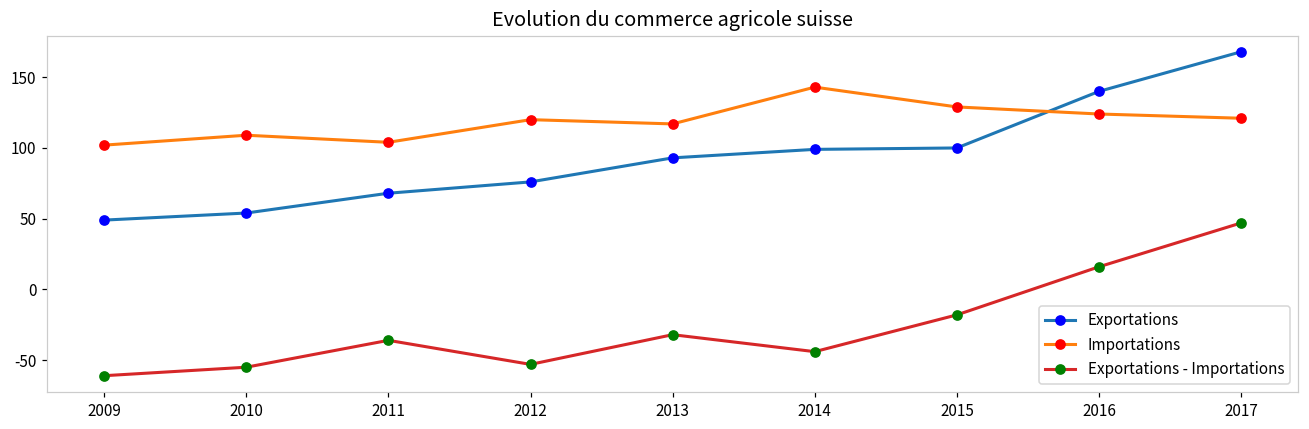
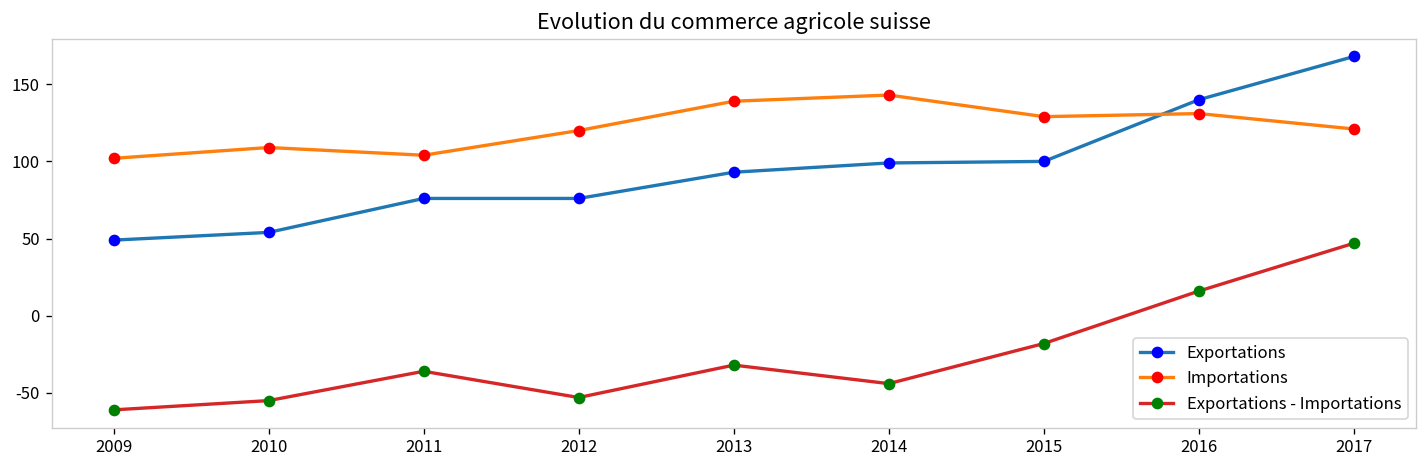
  {
    "Exportations": {
      "2009": 49,
      "2010": 54,
-     "2011": 68,
+     "2011": 76,
      "2012": 76,
      "2013": 93,
      "2014": 99,
      "2015": 100,
      "2016": 140,
      "2017": 168
    },
    "Importations": {
      "2009": 102,
      "2010": 109,
      "2011": 104,
      "2012": 120,
-     "2013": 117,
+     "2013": 139,
      "2014": 143,
      "2015": 129,
-     "2016": 124,
+     "2016": 131,
      "2017": 121
    },
    "Exportations - Importations": {
      "2009": -61,
      "2010": -55,
      "2011": -36,
      "2012": -53,
      "2013": -32,
      "2014": -44,
      "2015": -18,
      "2016": 16,
      "2017": 47
    }
  }
